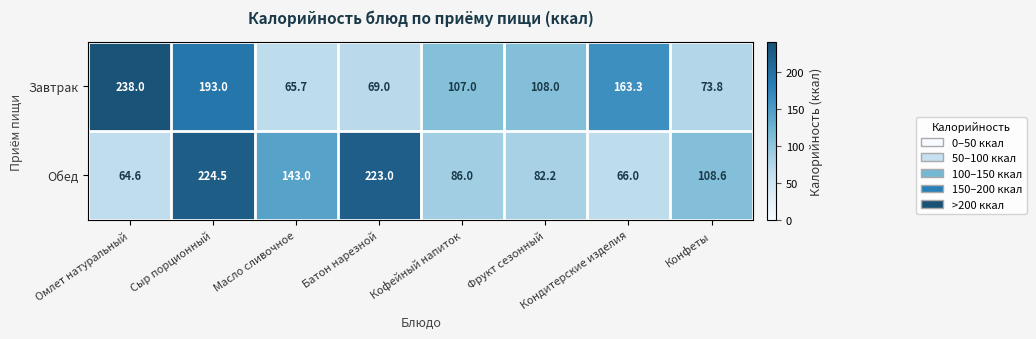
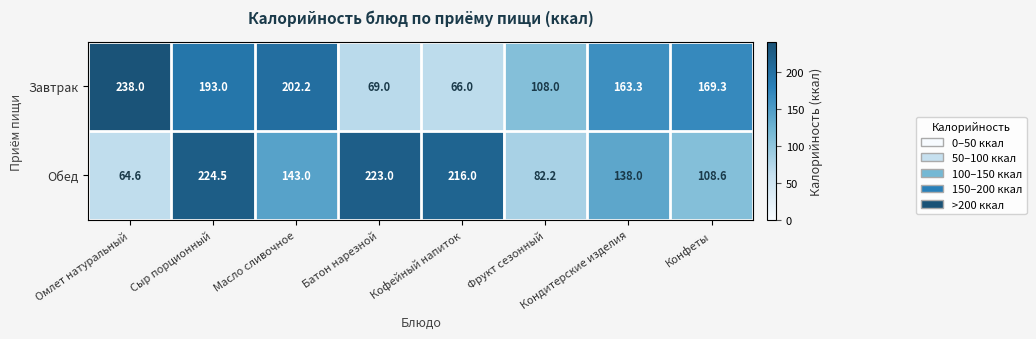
  {
    "Завтрак": {
      "Омлет натуральный": 238.0,
      "Сыр порционный": 193.0,
-     "Масло сливочное": 65.7,
+     "Масло сливочное": 202.2,
      "Батон нарезной": 69.0,
-     "Кофейный напиток": 107.0,
+     "Кофейный напиток": 66.0,
      "Фрукт сезонный": 108.0,
      "Кондитерские изделия": 163.3,
-     "Конфеты": 73.8
+     "Конфеты": 169.3
    },
    "Обед": {
      "Омлет натуральный": 64.6,
      "Сыр порционный": 224.5,
      "Масло сливочное": 143.0,
      "Батон нарезной": 223.0,
-     "Кофейный напиток": 86.0,
+     "Кофейный напиток": 216.0,
      "Фрукт сезонный": 82.2,
-     "Кондитерские изделия": 66.0,
+     "Кондитерские изделия": 138.0,
      "Конфеты": 108.6
    }
  }
